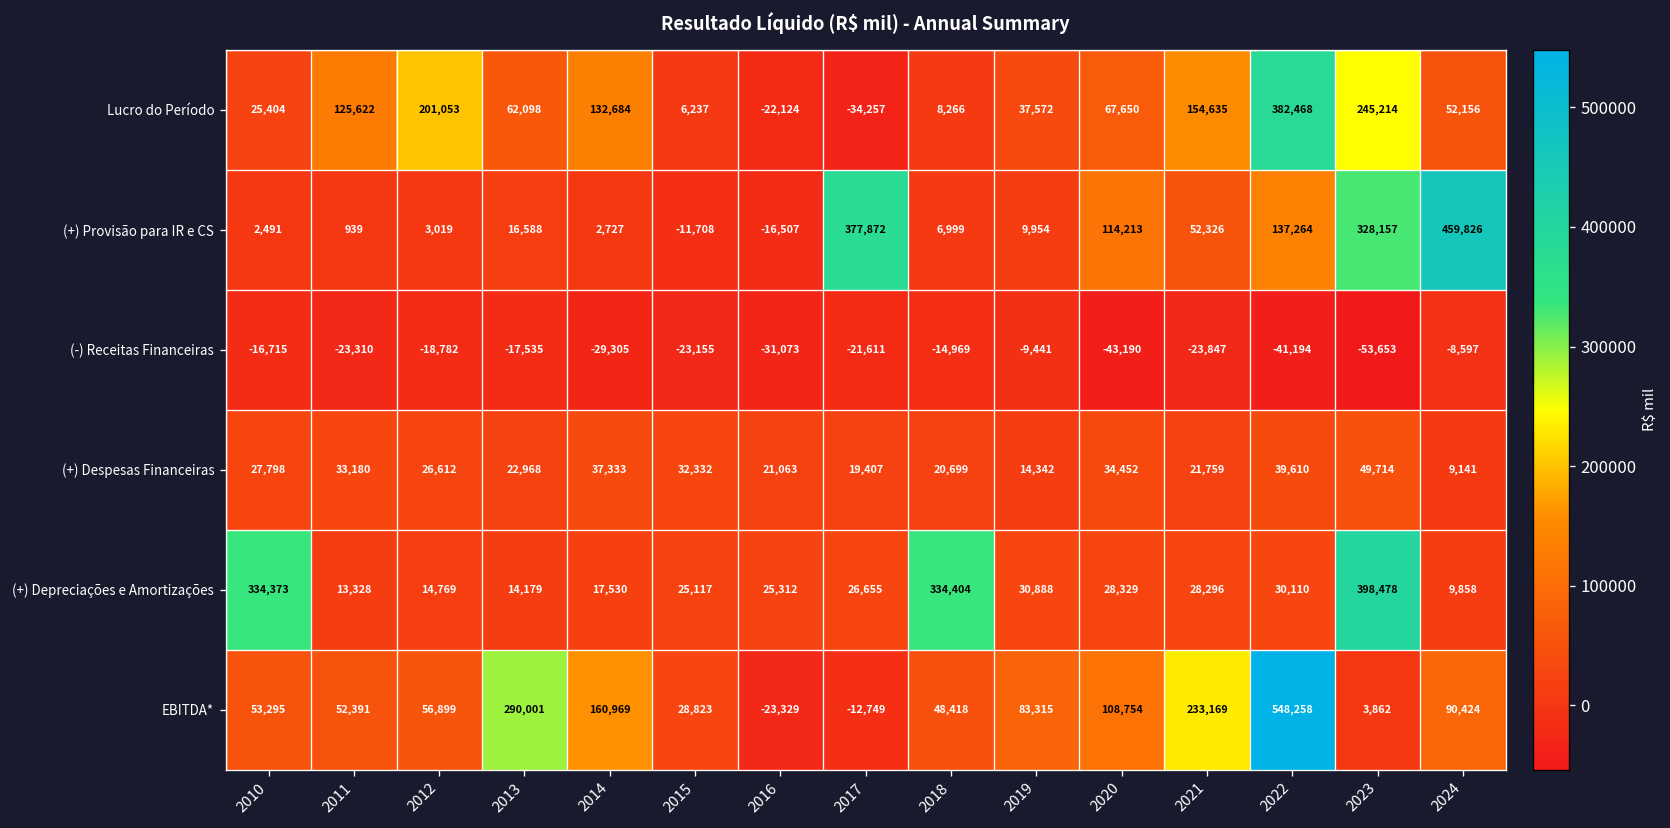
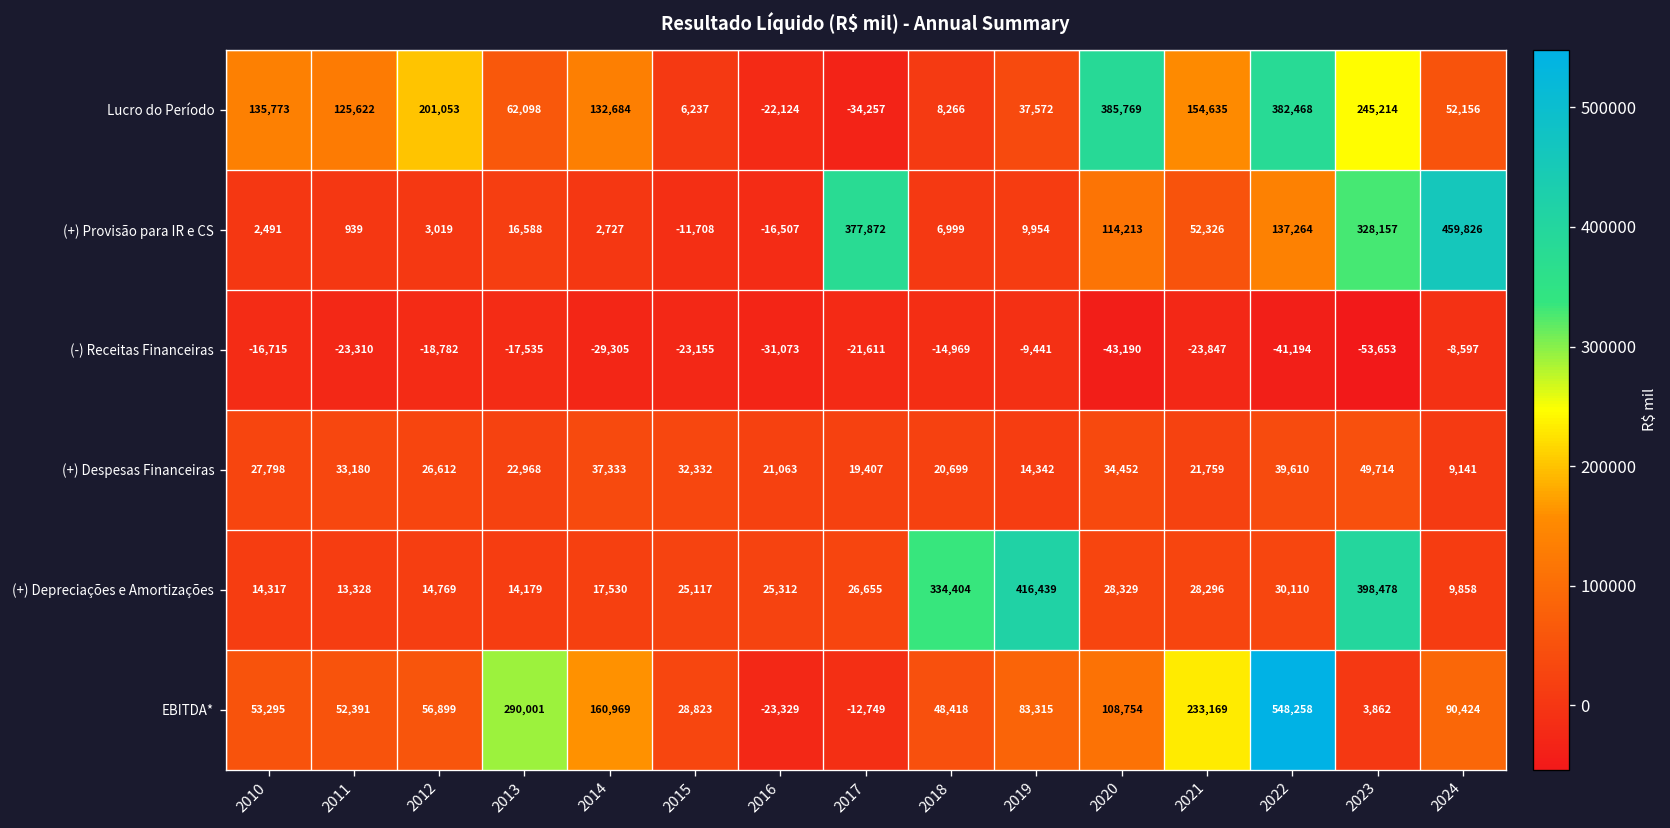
  {
    "Lucro do Período": {
-     "2010": "25,404",
+     "2010": "135,773",
      "2011": "125,622",
      "2012": "201,053",
      "2013": "62,098",
      "2014": "132,684",
      "2015": "6,237",
      "2016": "-22,124",
      "2017": "-34,257",
      "2018": "8,266",
      "2019": "37,572",
-     "2020": "67,650",
+     "2020": "385,769",
      "2021": "154,635",
      "2022": "382,468",
      "2023": "245,214",
      "2024": "52,156"
    },
    "(+) Provisão para IR e CS": {
      "2010": "2,491",
      "2011": "939",
      "2012": "3,019",
      "2013": "16,588",
      "2014": "2,727",
      "2015": "-11,708",
      "2016": "-16,507",
      "2017": "377,872",
      "2018": "6,999",
      "2019": "9,954",
      "2020": "114,213",
      "2021": "52,326",
      "2022": "137,264",
      "2023": "328,157",
      "2024": "459,826"
    },
    "(-) Receitas Financeiras": {
      "2010": "-16,715",
      "2011": "-23,310",
      "2012": "-18,782",
      "2013": "-17,535",
      "2014": "-29,305",
      "2015": "-23,155",
      "2016": "-31,073",
      "2017": "-21,611",
      "2018": "-14,969",
      "2019": "-9,441",
      "2020": "-43,190",
      "2021": "-23,847",
      "2022": "-41,194",
      "2023": "-53,653",
      "2024": "-8,597"
    },
    "(+) Despesas Financeiras": {
      "2010": "27,798",
      "2011": "33,180",
      "2012": "26,612",
      "2013": "22,968",
      "2014": "37,333",
      "2015": "32,332",
      "2016": "21,063",
      "2017": "19,407",
      "2018": "20,699",
      "2019": "14,342",
      "2020": "34,452",
      "2021": "21,759",
      "2022": "39,610",
      "2023": "49,714",
      "2024": "9,141"
    },
    "(+) Depreciações e Amortizações": {
-     "2010": "334,373",
+     "2010": "14,317",
      "2011": "13,328",
      "2012": "14,769",
      "2013": "14,179",
      "2014": "17,530",
      "2015": "25,117",
      "2016": "25,312",
      "2017": "26,655",
      "2018": "334,404",
-     "2019": "30,888",
+     "2019": "416,439",
      "2020": "28,329",
      "2021": "28,296",
      "2022": "30,110",
      "2023": "398,478",
      "2024": "9,858"
    },
    "EBITDA*": {
      "2010": "53,295",
      "2011": "52,391",
      "2012": "56,899",
      "2013": "290,001",
      "2014": "160,969",
      "2015": "28,823",
      "2016": "-23,329",
      "2017": "-12,749",
      "2018": "48,418",
      "2019": "83,315",
      "2020": "108,754",
      "2021": "233,169",
      "2022": "548,258",
      "2023": "3,862",
      "2024": "90,424"
    }
  }
